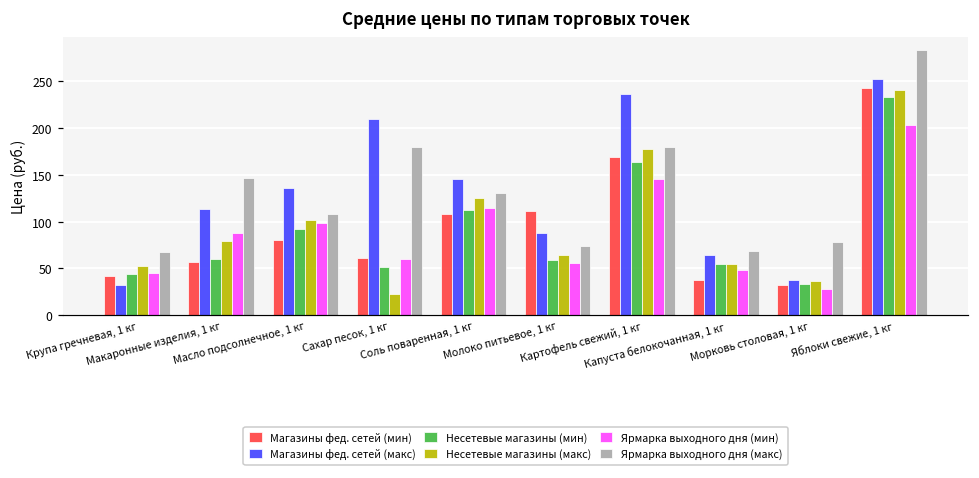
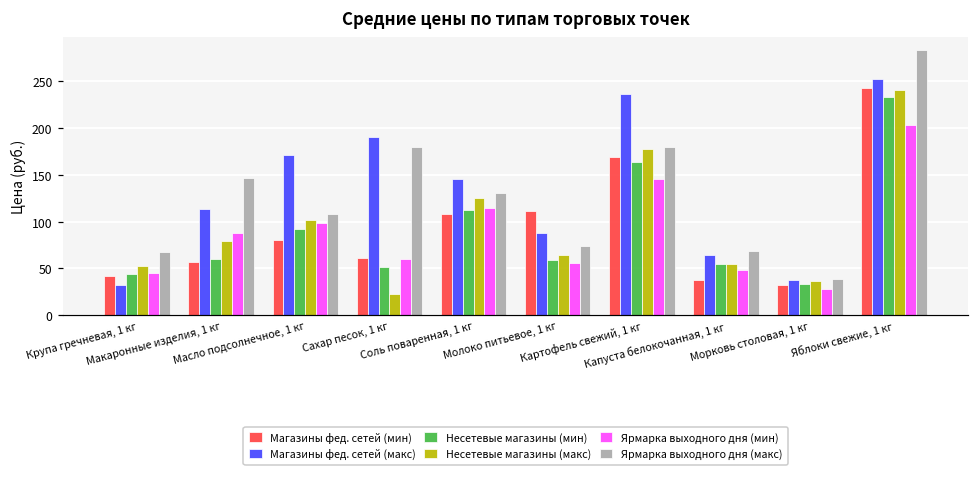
  {
    "Магазины фед. сетей (мин)": {
      "Крупа гречневая, 1 кг": 40,
      "Макаронные изделия, 1 кг": 60,
      "Масло подсолнечное, 1 кг": 80,
      "Сахар песок, 1 кг": 60,
      "Соль поваренная, 1 кг": 110,
      "Молоко питьевое, 1 кг": 110,
      "Картофель свежий, 1 кг": 170,
      "Капуста белокочанная, 1 кг": 40,
      "Морковь столовая, 1 кг": 30,
      "Яблоки свежие, 1 кг": 240
    },
    "Магазины фед. сетей (макс)": {
      "Крупа гречневая, 1 кг": 30,
      "Макаронные изделия, 1 кг": 110,
-     "Масло подсолнечное, 1 кг": 140,
-     "Сахар песок, 1 кг": 210,
+     "Масло подсолнечное, 1 кг": 170,
+     "Сахар песок, 1 кг": 190,
      "Соль поваренная, 1 кг": 150,
      "Молоко питьевое, 1 кг": 90,
      "Картофель свежий, 1 кг": 240,
      "Капуста белокочанная, 1 кг": 60,
      "Морковь столовая, 1 кг": 40,
      "Яблоки свежие, 1 кг": 250
    },
    "Несетевые магазины (мин)": {
      "Крупа гречневая, 1 кг": 40,
      "Макаронные изделия, 1 кг": 60,
      "Масло подсолнечное, 1 кг": 90,
      "Сахар песок, 1 кг": 50,
      "Соль поваренная, 1 кг": 110,
      "Молоко питьевое, 1 кг": 60,
      "Картофель свежий, 1 кг": 160,
      "Капуста белокочанная, 1 кг": 60,
      "Морковь столовая, 1 кг": 30,
      "Яблоки свежие, 1 кг": 230
    },
    "Несетевые магазины (макс)": {
      "Крупа гречневая, 1 кг": 50,
      "Макаронные изделия, 1 кг": 80,
      "Масло подсолнечное, 1 кг": 100,
      "Сахар песок, 1 кг": 20,
      "Соль поваренная, 1 кг": 130,
      "Молоко питьевое, 1 кг": 60,
      "Картофель свежий, 1 кг": 180,
      "Капуста белокочанная, 1 кг": 50,
      "Морковь столовая, 1 кг": 40,
      "Яблоки свежие, 1 кг": 240
    },
    "Ярмарка выходного дня (мин)": {
      "Крупа гречневая, 1 кг": 50,
      "Макаронные изделия, 1 кг": 90,
      "Масло подсолнечное, 1 кг": 100,
      "Сахар песок, 1 кг": 60,
      "Соль поваренная, 1 кг": 120,
      "Молоко питьевое, 1 кг": 60,
      "Картофель свежий, 1 кг": 150,
      "Капуста белокочанная, 1 кг": 50,
      "Морковь столовая, 1 кг": 30,
      "Яблоки свежие, 1 кг": 200
    },
    "Ярмарка выходного дня (макс)": {
      "Крупа гречневая, 1 кг": 70,
      "Макаронные изделия, 1 кг": 150,
      "Масло подсолнечное, 1 кг": 110,
      "Сахар песок, 1 кг": 180,
      "Соль поваренная, 1 кг": 130,
      "Молоко питьевое, 1 кг": 70,
      "Картофель свежий, 1 кг": 180,
      "Капуста белокочанная, 1 кг": 70,
-     "Морковь столовая, 1 кг": 80,
+     "Морковь столовая, 1 кг": 40,
      "Яблоки свежие, 1 кг": 280
    }
  }
